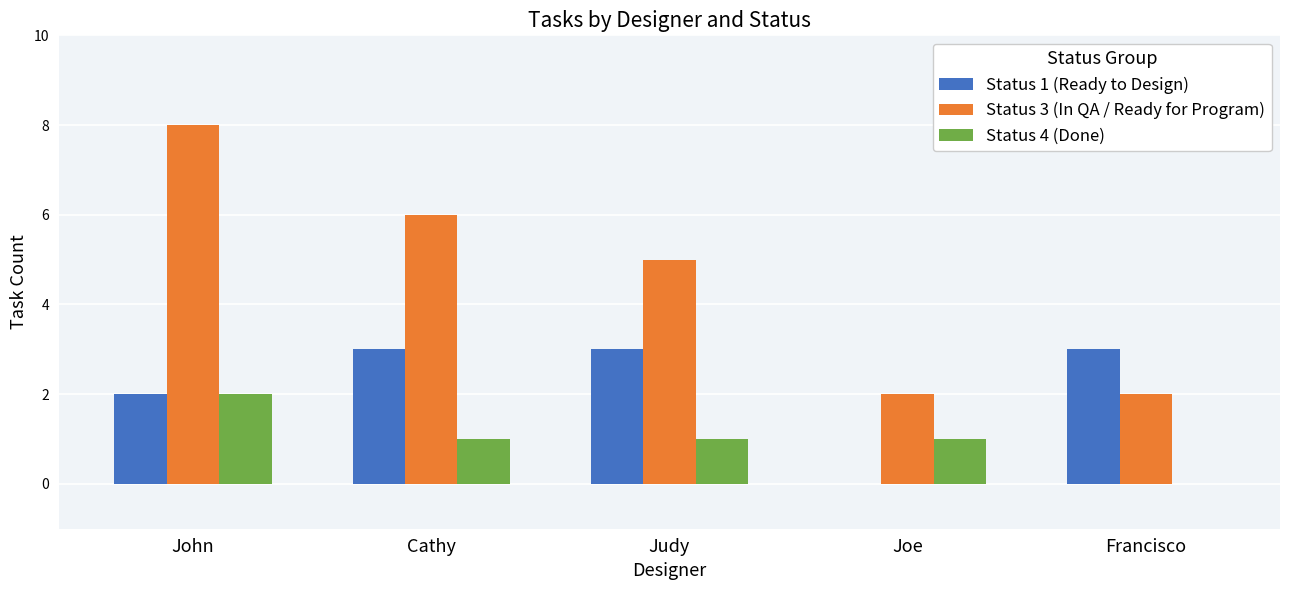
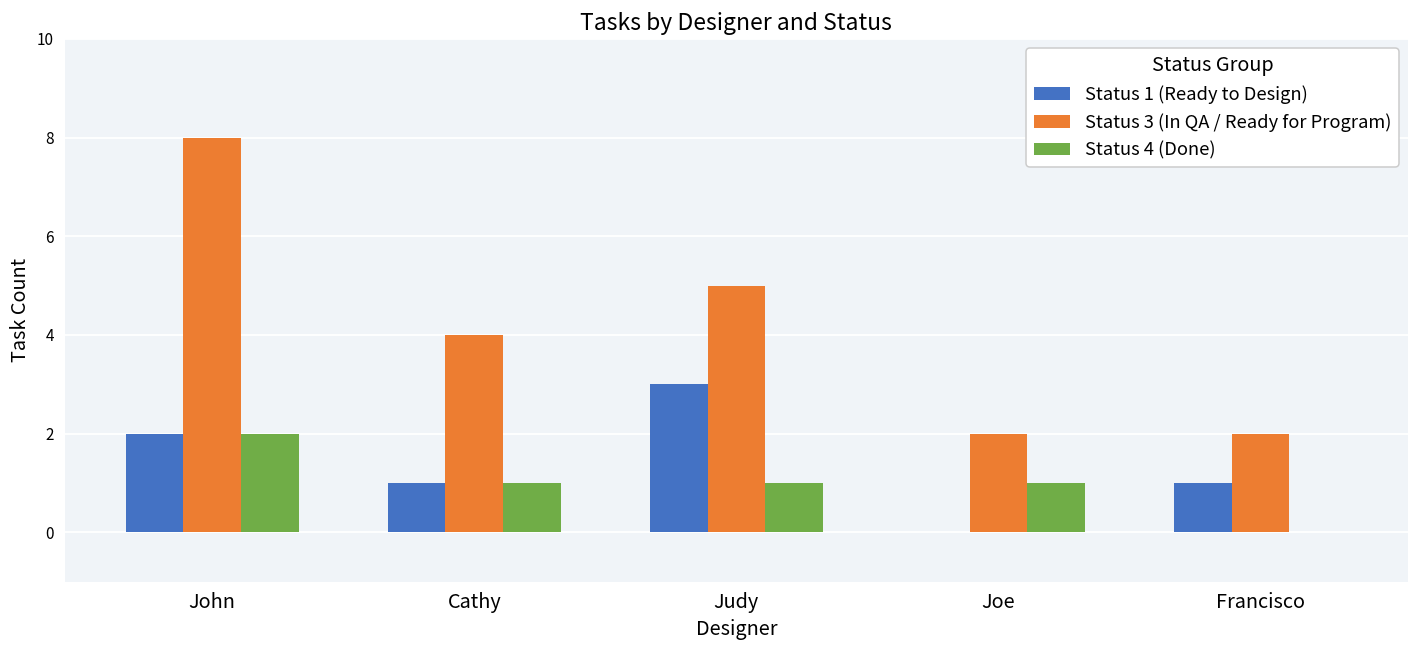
  {
    "Status 1 (Ready to Design)": {
      "John": 2,
-     "Cathy": 3,
+     "Cathy": 1,
      "Judy": 3,
      "Joe": 0,
-     "Francisco": 3
+     "Francisco": 1
    },
    "Status 3 (In QA / Ready for Program)": {
      "John": 8,
-     "Cathy": 6,
+     "Cathy": 4,
      "Judy": 5,
      "Joe": 2,
      "Francisco": 2
    },
    "Status 4 (Done)": {
      "John": 2,
      "Cathy": 1,
      "Judy": 1,
      "Joe": 1,
      "Francisco": 0
    }
  }
